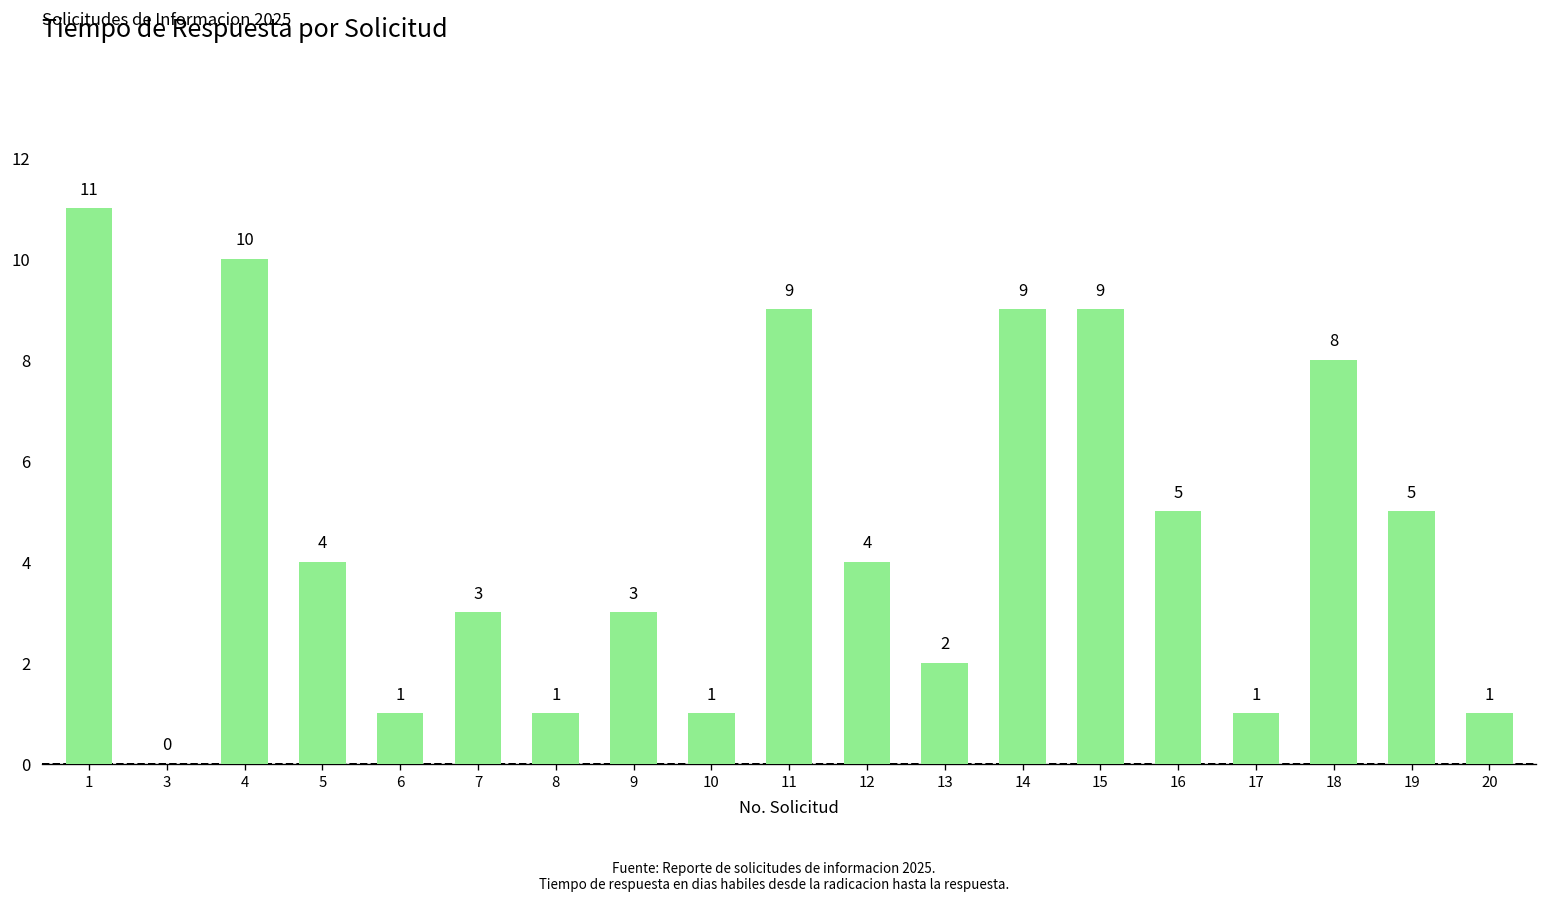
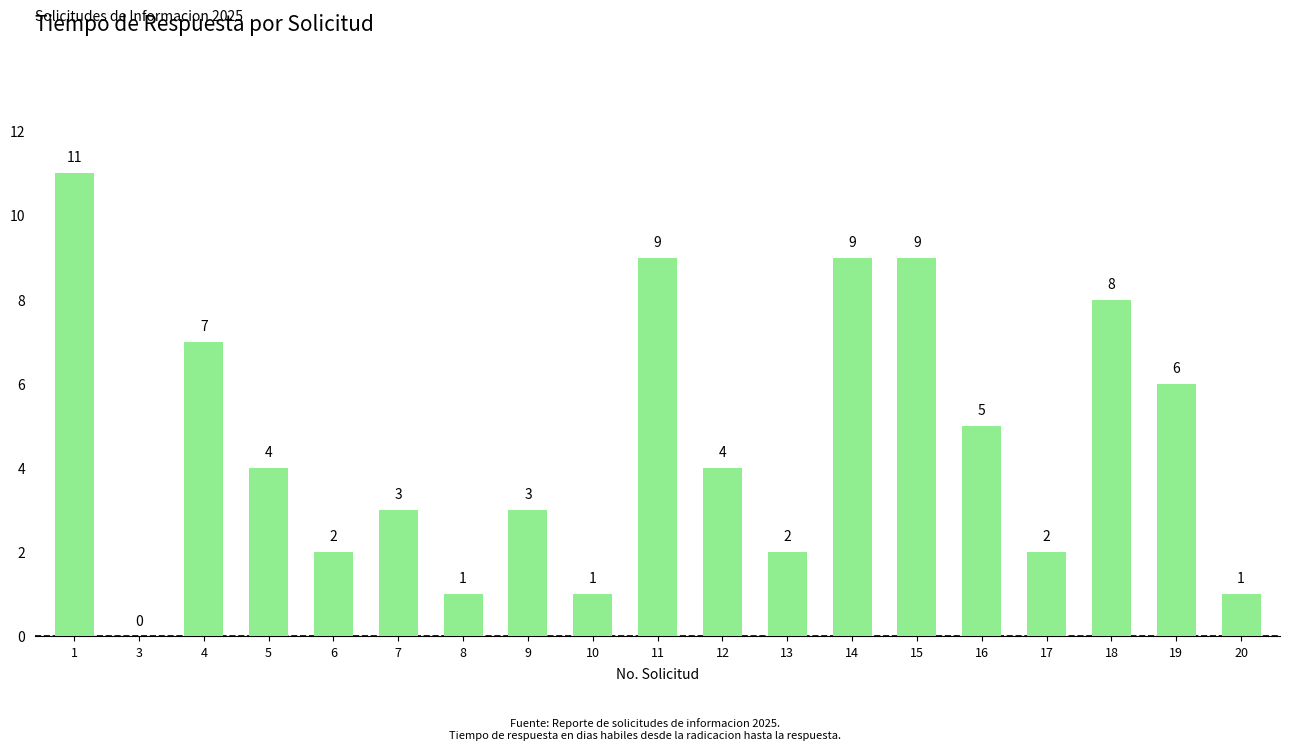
  {
    "1": 11,
    "3": 0,
-   "4": 10,
+   "4": 7,
    "5": 4,
-   "6": 1,
+   "6": 2,
    "7": 3,
    "8": 1,
    "9": 3,
    "10": 1,
    "11": 9,
    "12": 4,
    "13": 2,
    "14": 9,
    "15": 9,
    "16": 5,
-   "17": 1,
+   "17": 2,
    "18": 8,
-   "19": 5,
+   "19": 6,
    "20": 1
  }
